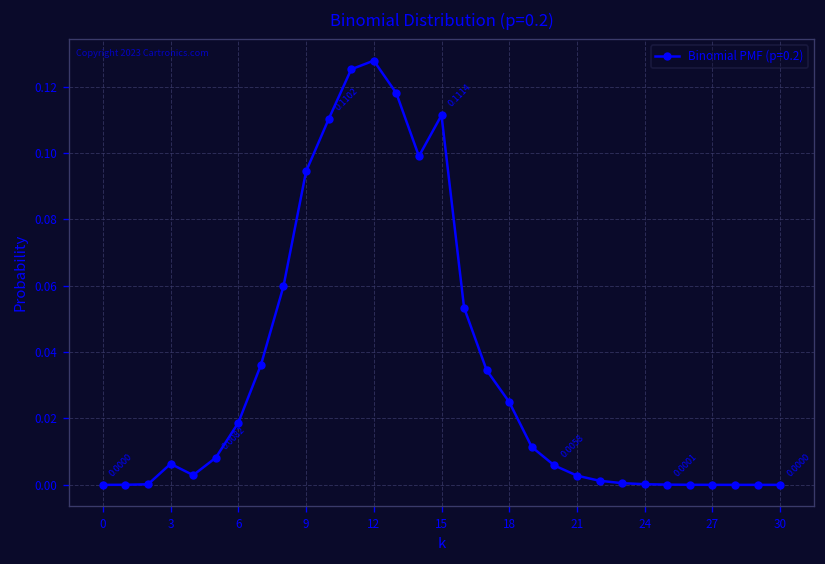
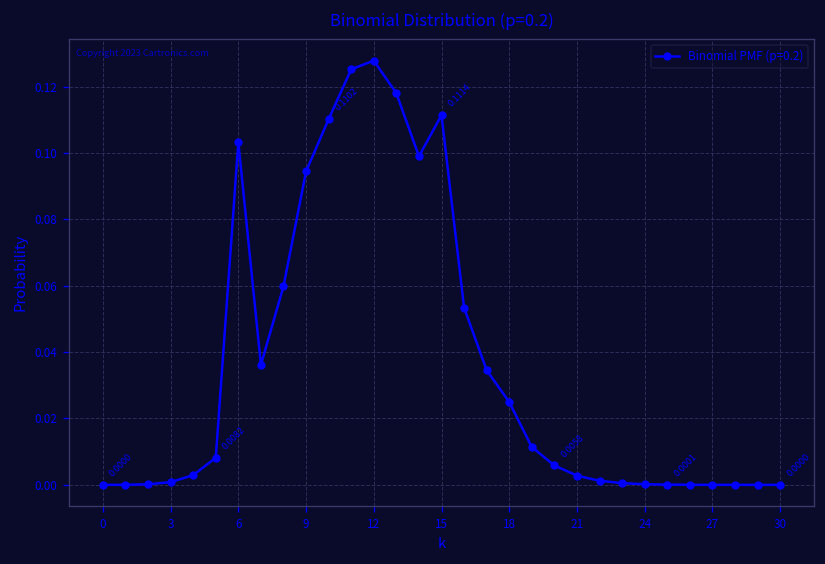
  {
-   "3": 0.006,
-   "6": 0.019,
+   "3": 0.001,
+   "6": 0.103,
    "9": 0.094,
    "12": 0.128,
    "18": 0.025,
    "21": 0.003,
    "24": 0.000,
    "27": 0.000
  }
